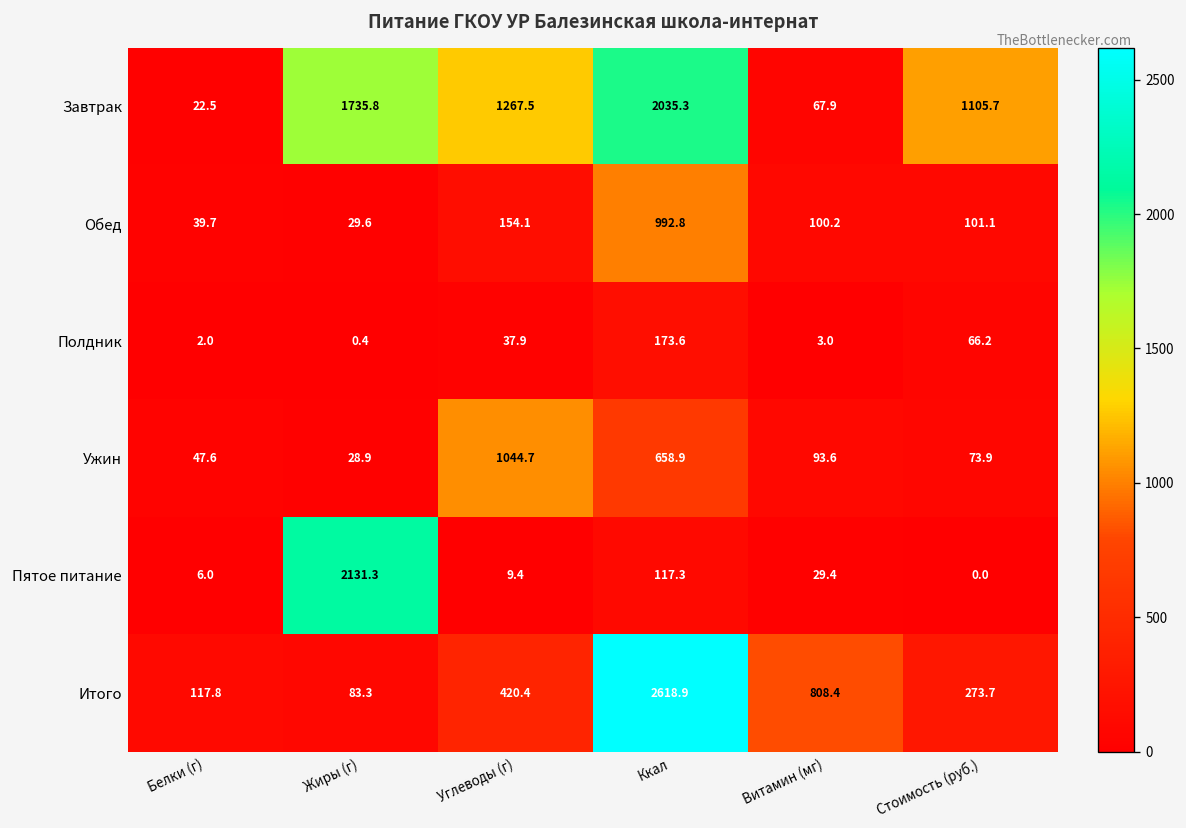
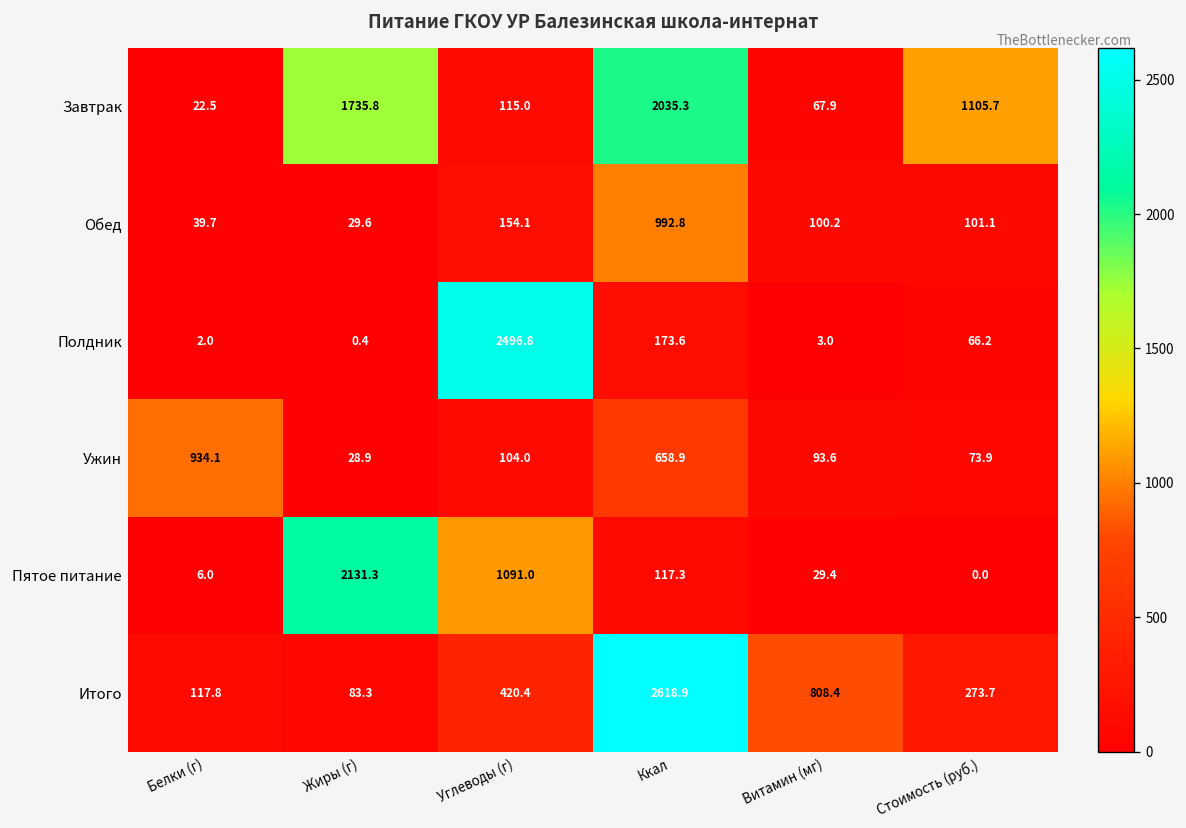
  {
    "Завтрак": {
      "Белки (г)": 22.5,
      "Жиры (г)": 1735.8,
-     "Углеводы (г)": 1267.5,
+     "Углеводы (г)": 115.0,
      "Ккал": 2035.3,
      "Витамин (мг)": 67.9,
      "Стоимость (руб.)": 1105.7
    },
    "Обед": {
      "Белки (г)": 39.7,
      "Жиры (г)": 29.6,
      "Углеводы (г)": 154.1,
      "Ккал": 992.8,
      "Витамин (мг)": 100.2,
      "Стоимость (руб.)": 101.1
    },
    "Полдник": {
      "Белки (г)": 2.0,
      "Жиры (г)": 0.4,
-     "Углеводы (г)": 37.9,
+     "Углеводы (г)": 2496.8,
      "Ккал": 173.6,
      "Витамин (мг)": 3.0,
      "Стоимость (руб.)": 66.2
    },
    "Ужин": {
-     "Белки (г)": 47.6,
+     "Белки (г)": 934.1,
      "Жиры (г)": 28.9,
-     "Углеводы (г)": 1044.7,
+     "Углеводы (г)": 104.0,
      "Ккал": 658.9,
      "Витамин (мг)": 93.6,
      "Стоимость (руб.)": 73.9
    },
    "Пятое питание": {
      "Белки (г)": 6.0,
      "Жиры (г)": 2131.3,
-     "Углеводы (г)": 9.4,
+     "Углеводы (г)": 1091.0,
      "Ккал": 117.3,
      "Витамин (мг)": 29.4,
      "Стоимость (руб.)": 0.0
    },
    "Итого": {
      "Белки (г)": 117.8,
      "Жиры (г)": 83.3,
      "Углеводы (г)": 420.4,
      "Ккал": 2618.9,
      "Витамин (мг)": 808.4,
      "Стоимость (руб.)": 273.7
    }
  }
